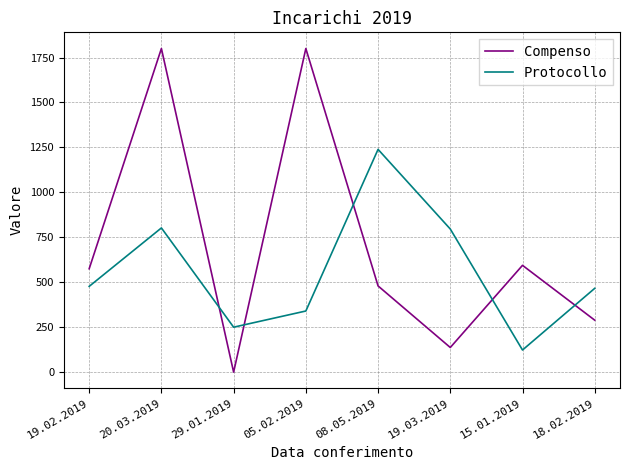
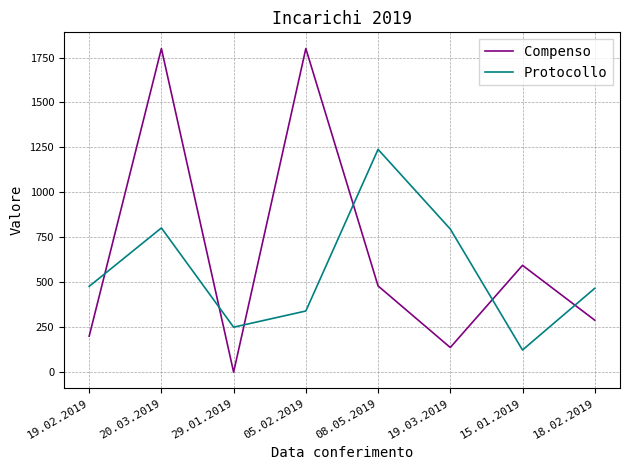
  {
    "Compenso": {
-     "19.02.2019": 580,
+     "19.02.2019": 200,
      "20.03.2019": 1800,
      "29.01.2019": 0,
      "05.02.2019": 1800,
      "08.05.2019": 480,
      "19.03.2019": 140,
      "15.01.2019": 590,
      "18.02.2019": 290
    },
    "Protocollo": {
      "19.02.2019": 480,
      "20.03.2019": 800,
      "29.01.2019": 250,
      "05.02.2019": 340,
      "08.05.2019": 1240,
      "19.03.2019": 800,
      "15.01.2019": 120,
      "18.02.2019": 470
    }
  }
